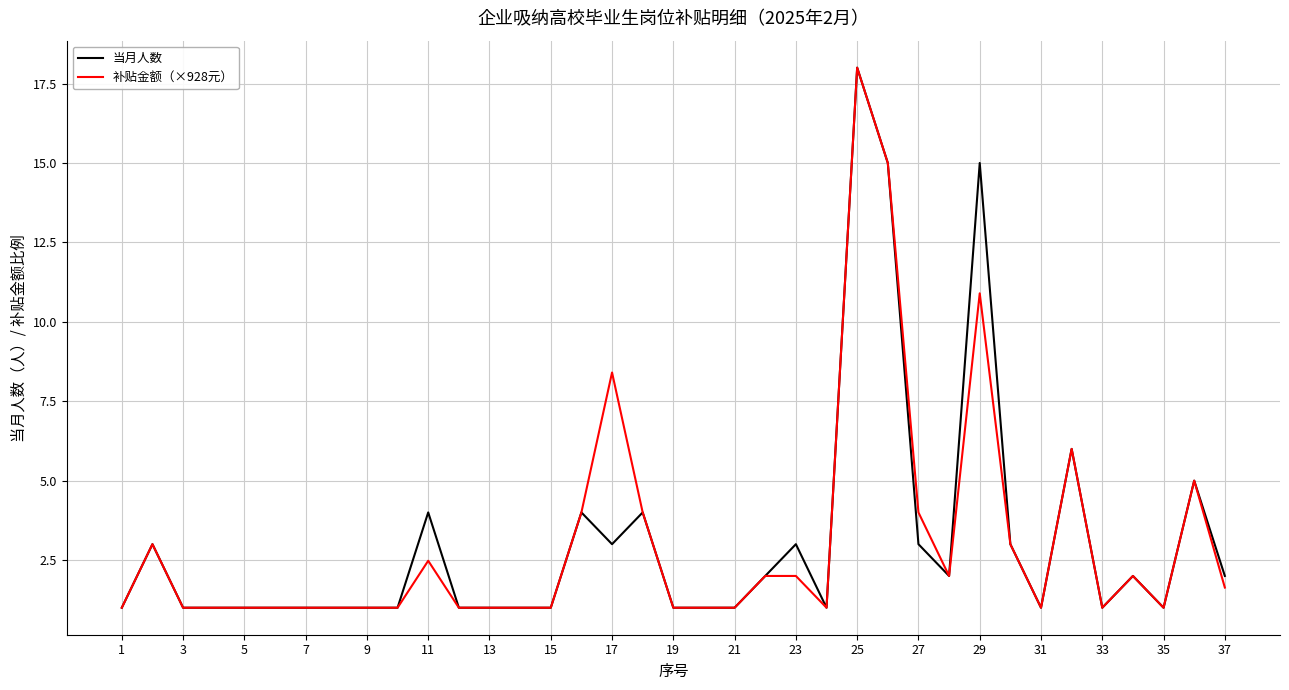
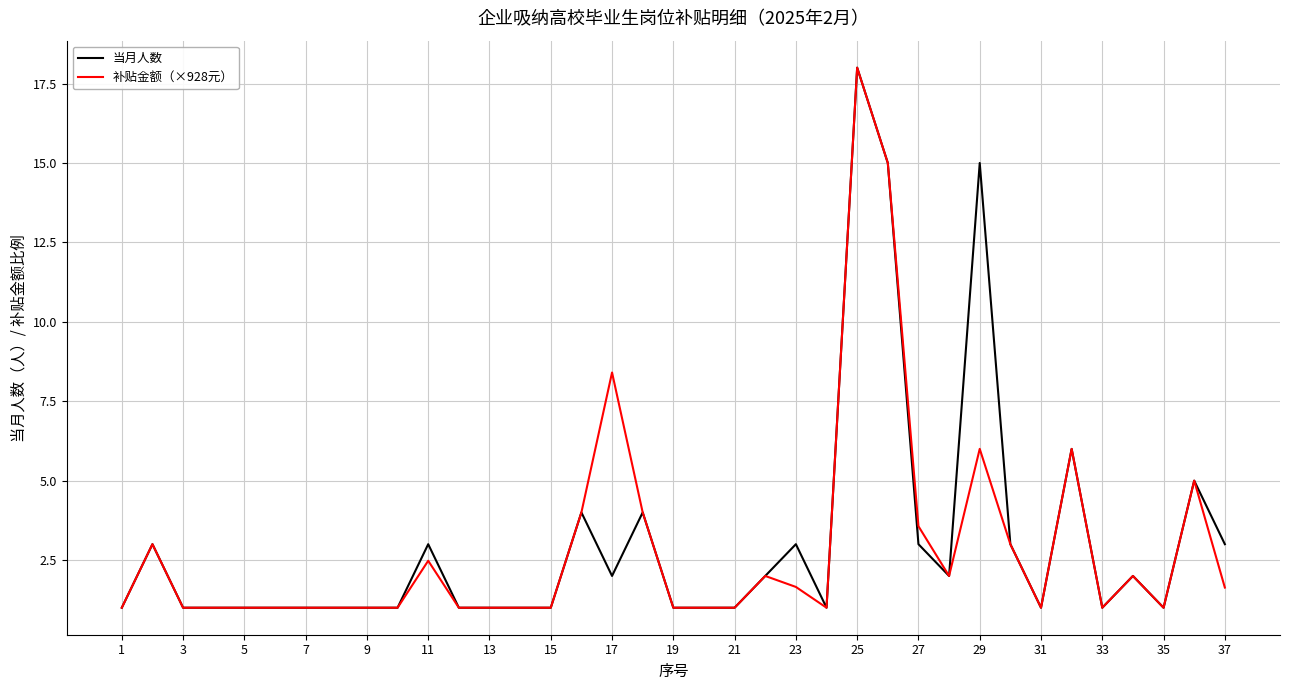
  {
    "当月人数": {
-     "11": 4,
-     "17": 3,
+     "11": 3,
+     "17": 2,
      "23": 3,
      "27": 3,
      "29": 15,
-     "37": 2
+     "37": 3
    },
    "补贴金额（×928元）": {
      "11": 2.5,
      "17": 8.4,
-     "23": 2.0,
-     "27": 4.0,
-     "29": 10.9,
+     "23": 1.7,
+     "27": 3.6,
+     "29": 6.0,
      "37": 1.6
    }
  }
